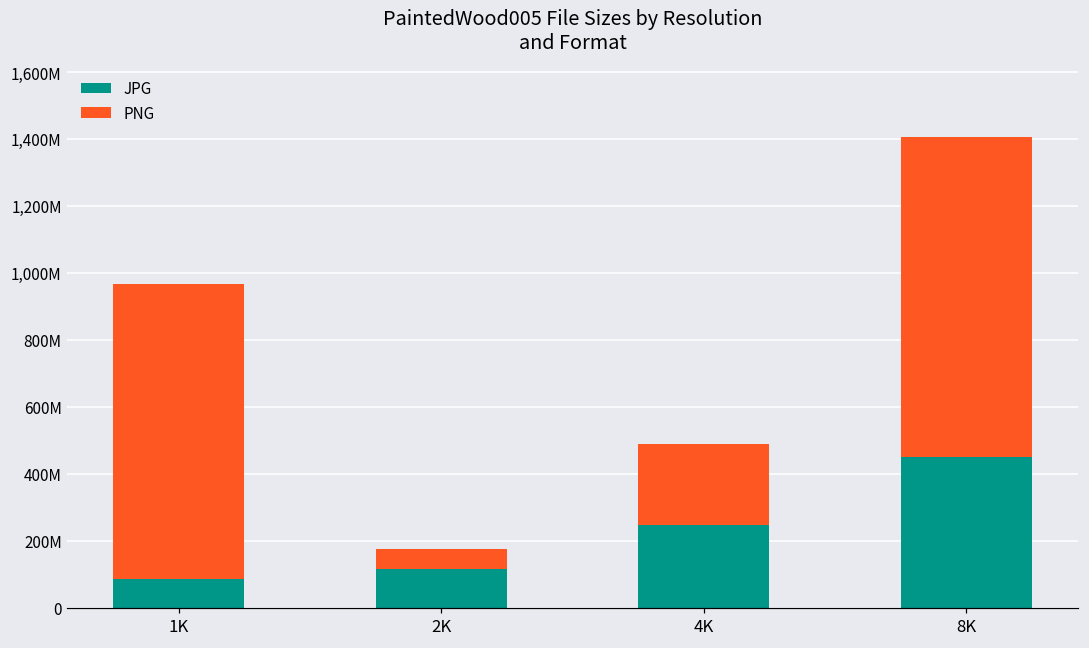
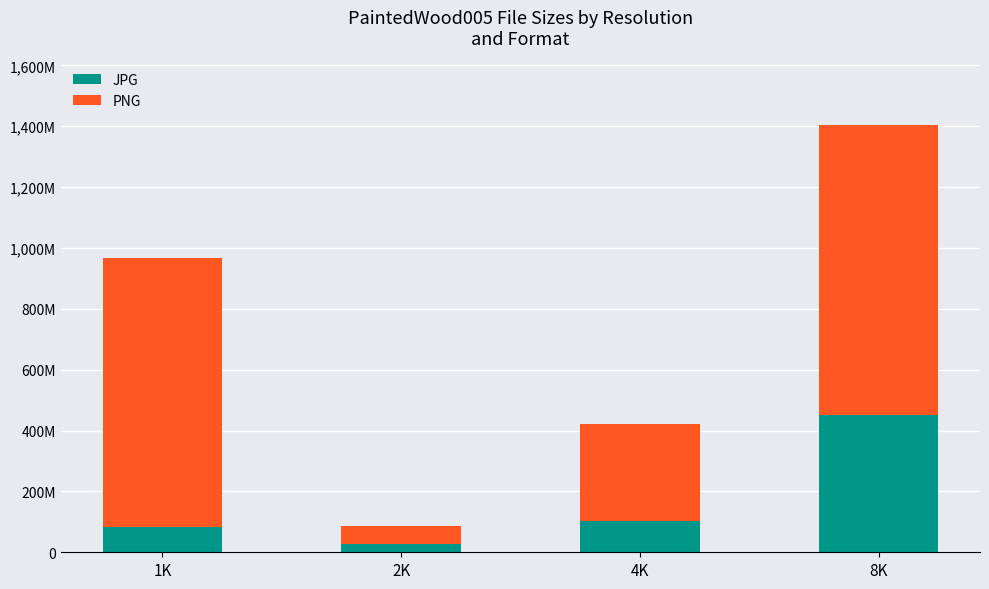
  {
    "JPG": {
      "1K": "80,000,000",
-     "2K": "110,000,000",
-     "4K": "250,000,000",
+     "2K": "30,000,000",
+     "4K": "100,000,000",
      "8K": "450,000,000"
    },
    "PNG": {
      "1K": "880,000,000",
      "2K": "60,000,000",
-     "4K": "240,000,000",
+     "4K": "320,000,000",
      "8K": "960,000,000"
    }
  }
